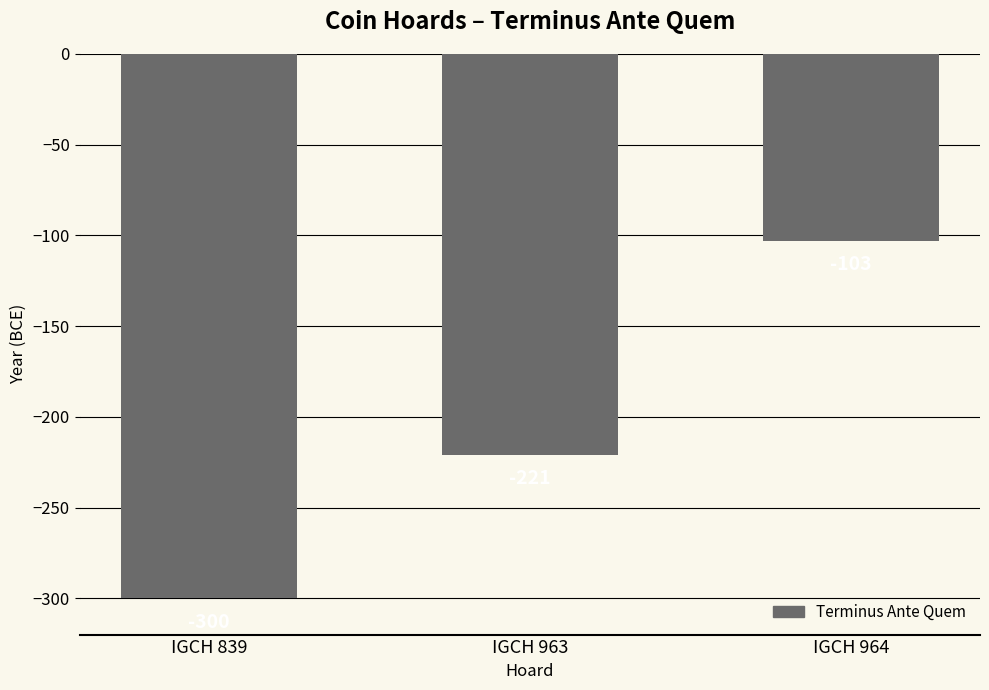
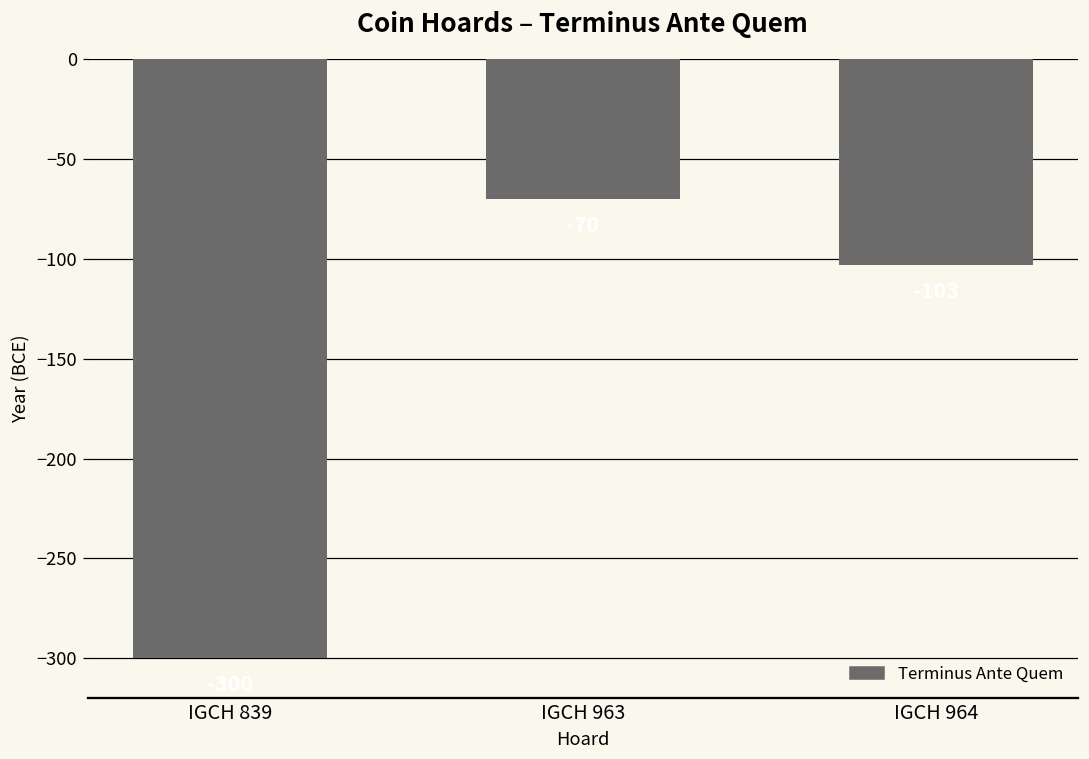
  {
    "IGCH 839": -300,
-   "IGCH 963": -221,
+   "IGCH 963": -70,
    "IGCH 964": -103
  }
